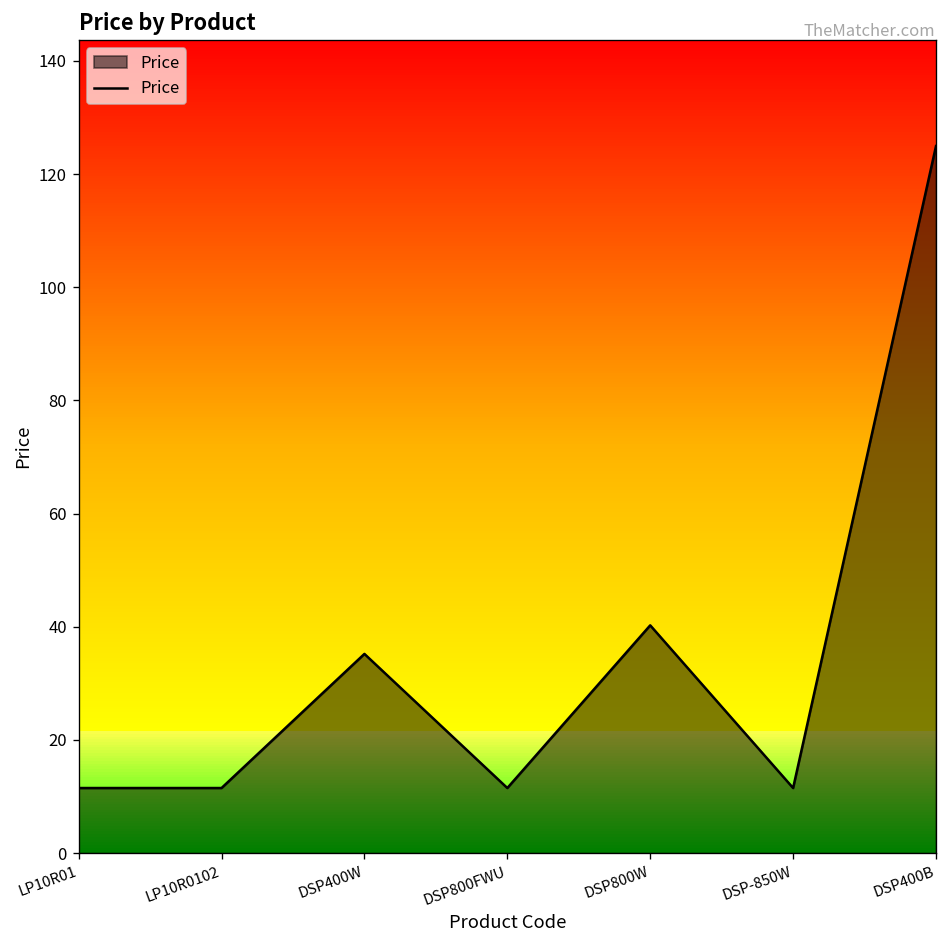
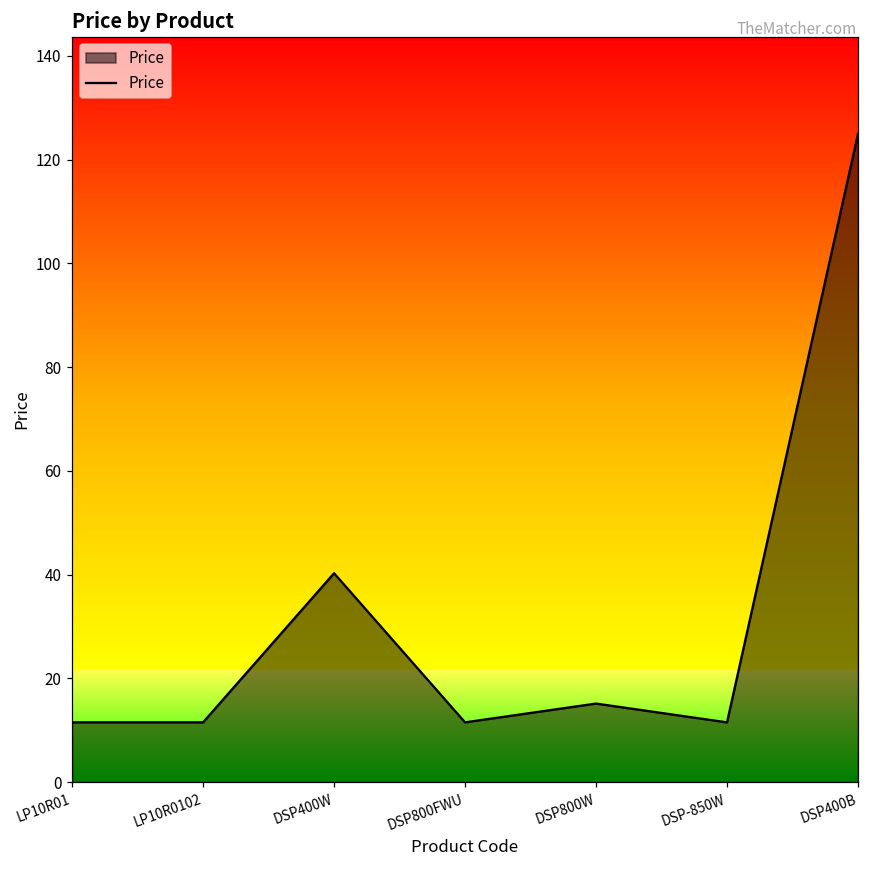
  {
    "LP10R01": 12,
    "LP10R0102": 12,
-   "DSP400W": 35,
+   "DSP400W": 40,
    "DSP800FWU": 12,
-   "DSP800W": 40,
+   "DSP800W": 15,
    "DSP-850W": 12,
    "DSP400B": 125
  }
